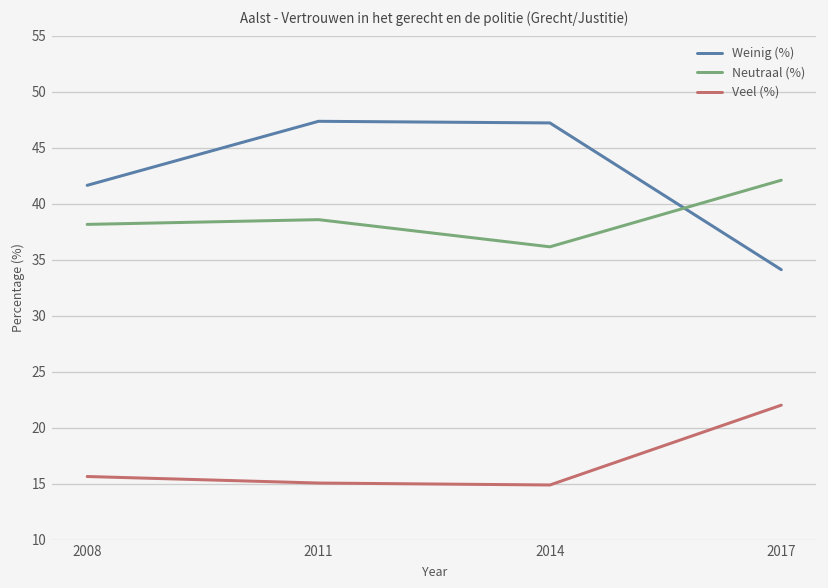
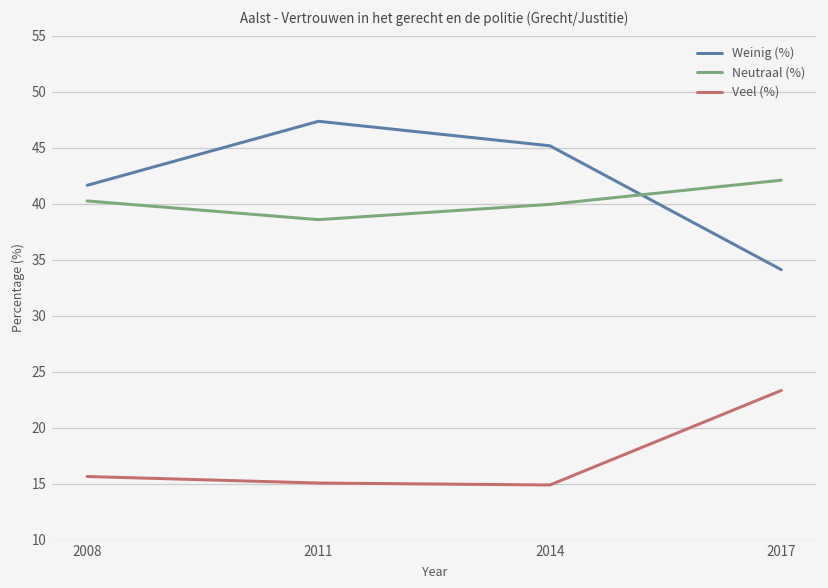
  {
    "Weinig (%)": {
      "2008": 42,
      "2011": 47,
-     "2014": 47,
+     "2014": 45,
      "2017": 34
    },
    "Neutraal (%)": {
-     "2008": 38,
+     "2008": 40,
      "2011": 39,
-     "2014": 36,
+     "2014": 40,
      "2017": 42
    },
    "Veel (%)": {
      "2008": 16,
      "2011": 15,
      "2014": 15,
-     "2017": 22
+     "2017": 23
    }
  }
